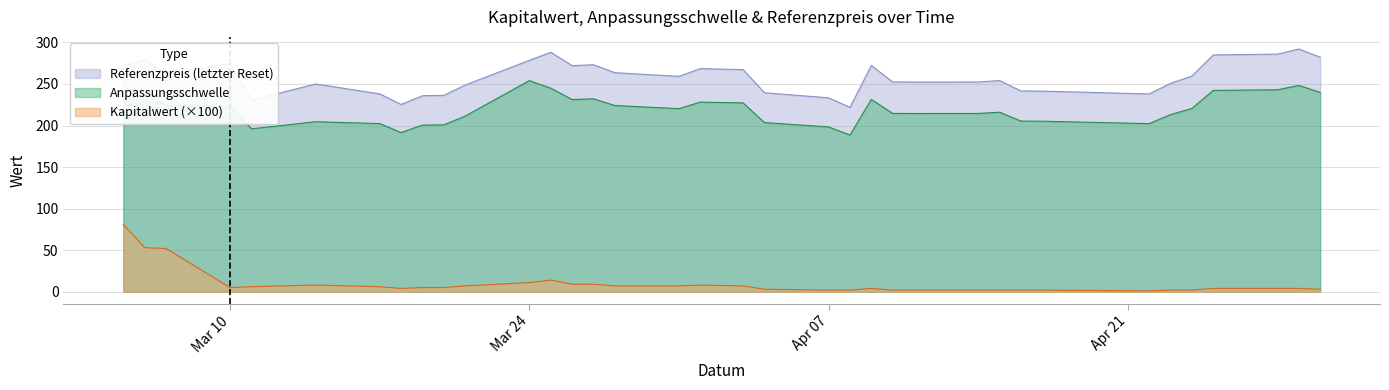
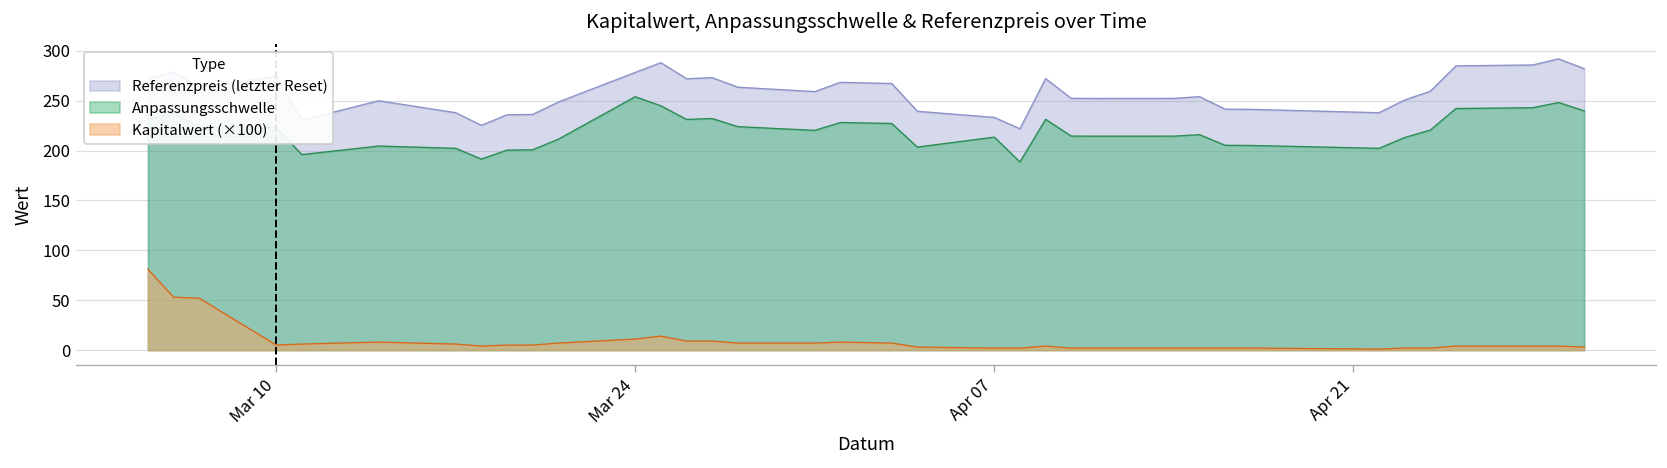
  {
    "Referenzpreis (letzter Reset)": {
      "Mar 24": 280,
      "Apr 07": 230
    },
    "Anpassungsschwelle": {
      "Mar 24": 250,
-     "Apr 07": 200
+     "Apr 07": 210
    },
    "Kapitalwert (×100)": {
      "Mar 10": 10,
      "Mar 24": 10,
      "Apr 07": 0
    }
  }
